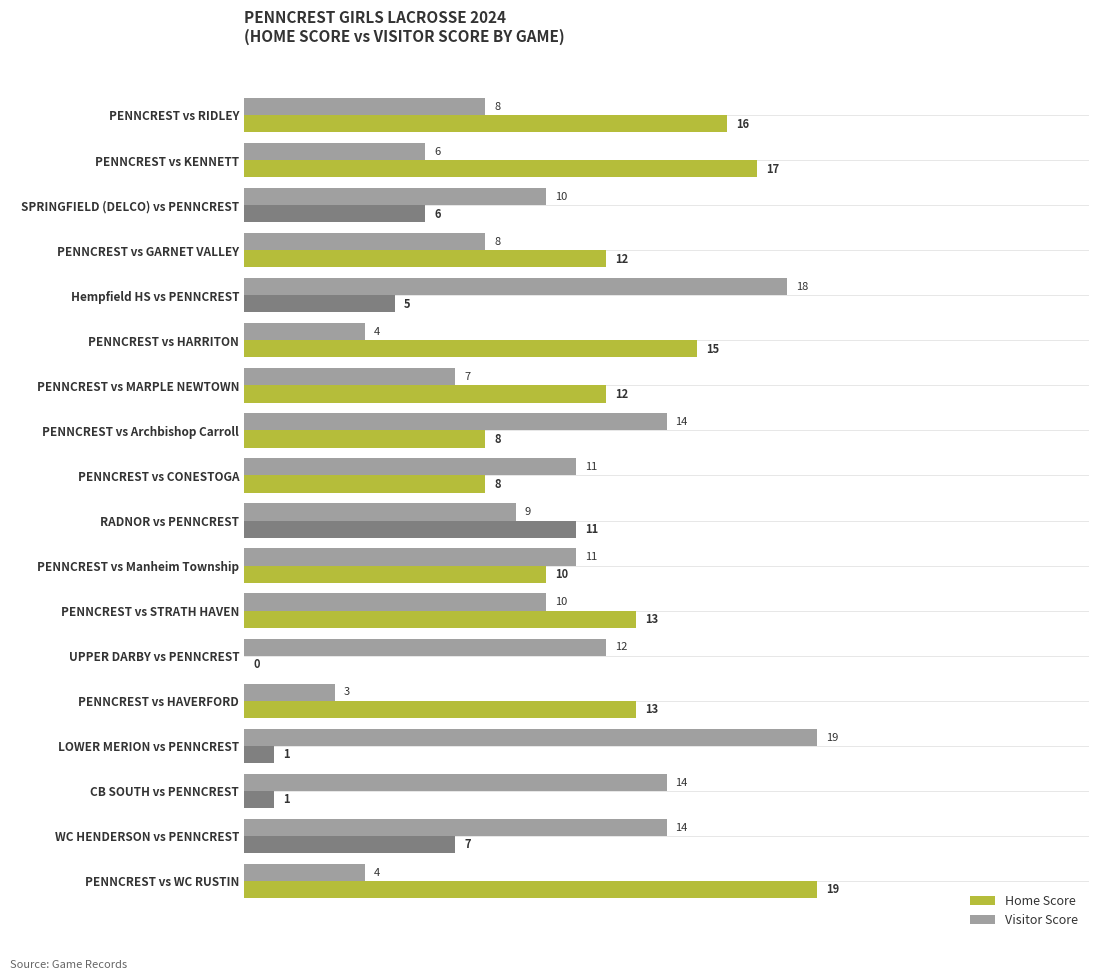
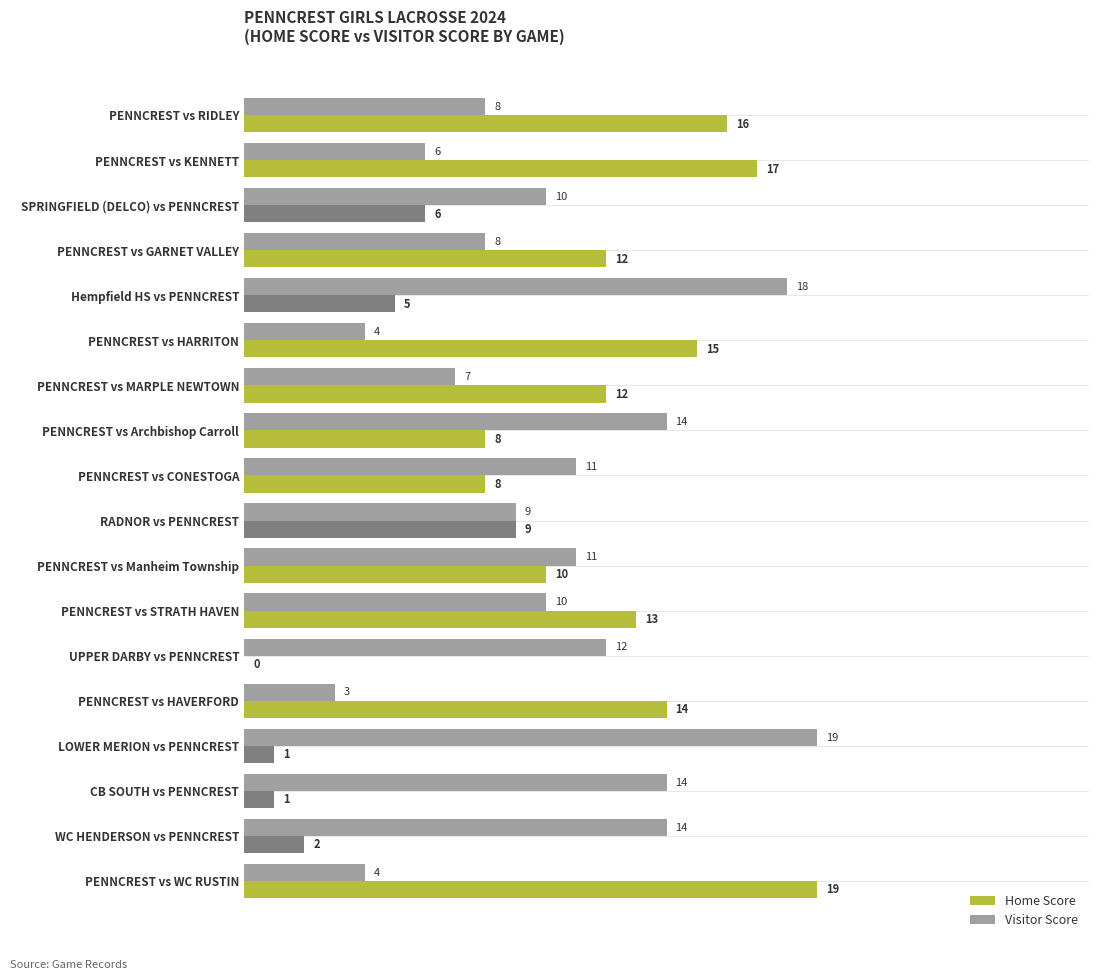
  {
    "Home Score": {
      "PENNCREST vs RIDLEY": 16,
      "PENNCREST vs KENNETT": 17,
      "SPRINGFIELD (DELCO) vs PENNCREST": 6,
      "PENNCREST vs GARNET VALLEY": 12,
      "Hempfield HS vs PENNCREST": 5,
      "PENNCREST vs HARRITON": 15,
      "PENNCREST vs MARPLE NEWTOWN": 12,
      "PENNCREST vs Archbishop Carroll": 8,
      "PENNCREST vs CONESTOGA": 8,
-     "RADNOR vs PENNCREST": 11,
+     "RADNOR vs PENNCREST": 9,
      "PENNCREST vs Manheim Township": 10,
      "PENNCREST vs STRATH HAVEN": 13,
      "UPPER DARBY vs PENNCREST": 0,
-     "PENNCREST vs HAVERFORD": 13,
+     "PENNCREST vs HAVERFORD": 14,
      "LOWER MERION vs PENNCREST": 1,
      "CB SOUTH vs PENNCREST": 1,
-     "WC HENDERSON vs PENNCREST": 7,
+     "WC HENDERSON vs PENNCREST": 2,
      "PENNCREST vs WC RUSTIN": 19
    },
    "Visitor Score": {
      "PENNCREST vs RIDLEY": 8,
      "PENNCREST vs KENNETT": 6,
      "SPRINGFIELD (DELCO) vs PENNCREST": 10,
      "PENNCREST vs GARNET VALLEY": 8,
      "Hempfield HS vs PENNCREST": 18,
      "PENNCREST vs HARRITON": 4,
      "PENNCREST vs MARPLE NEWTOWN": 7,
      "PENNCREST vs Archbishop Carroll": 14,
      "PENNCREST vs CONESTOGA": 11,
      "RADNOR vs PENNCREST": 9,
      "PENNCREST vs Manheim Township": 11,
      "PENNCREST vs STRATH HAVEN": 10,
      "UPPER DARBY vs PENNCREST": 12,
      "PENNCREST vs HAVERFORD": 3,
      "LOWER MERION vs PENNCREST": 19,
      "CB SOUTH vs PENNCREST": 14,
      "WC HENDERSON vs PENNCREST": 14,
      "PENNCREST vs WC RUSTIN": 4
    }
  }
